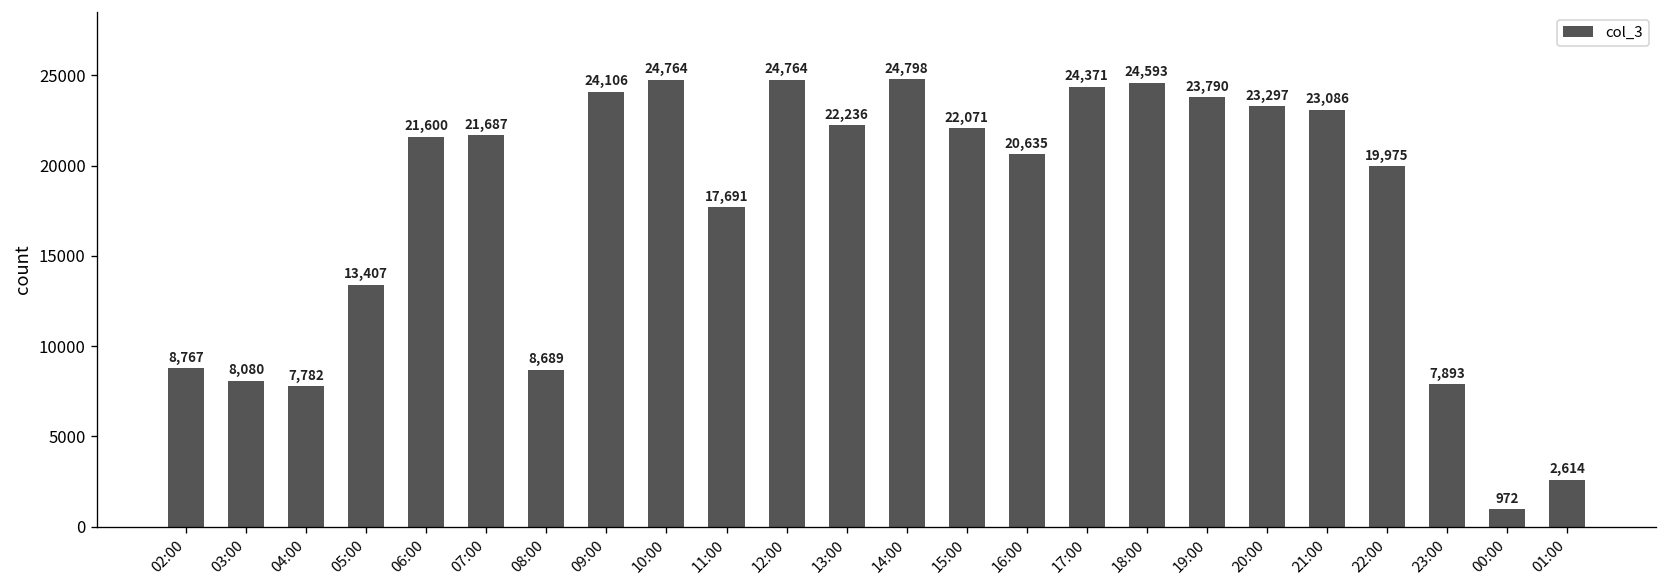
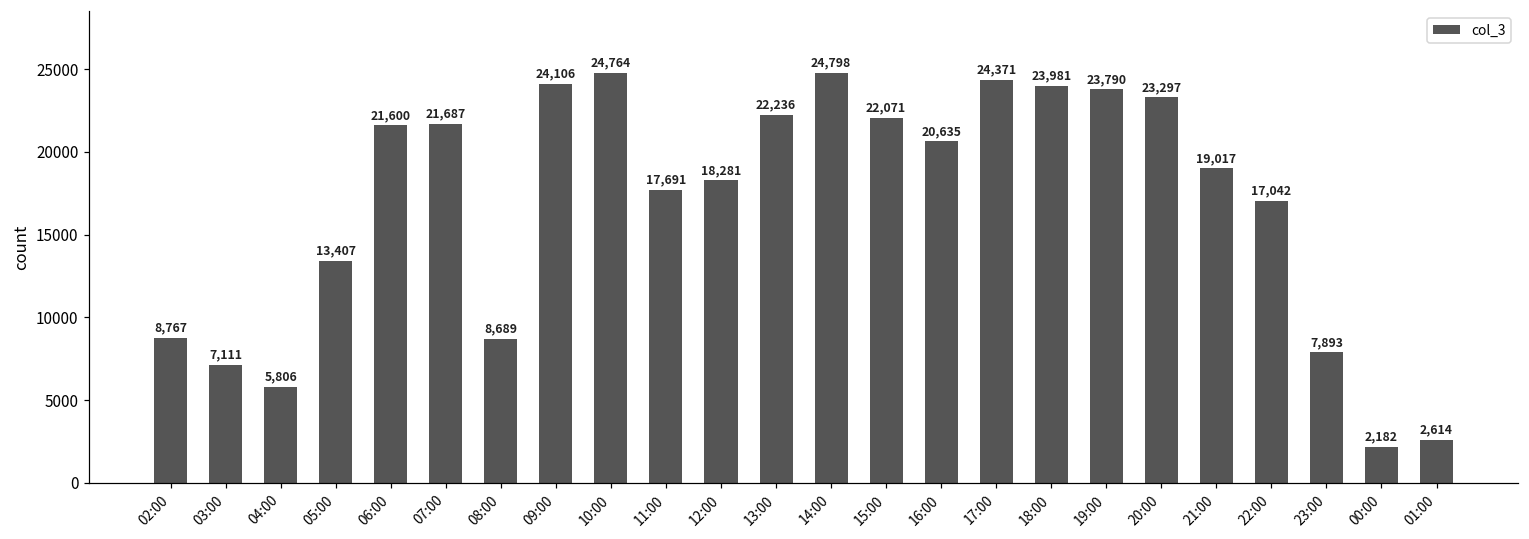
  {
    "02:00": "8,767",
-   "03:00": "8,080",
-   "04:00": "7,782",
+   "03:00": "7,111",
+   "04:00": "5,806",
    "05:00": "13,407",
    "06:00": "21,600",
    "07:00": "21,687",
    "08:00": "8,689",
    "09:00": "24,106",
    "10:00": "24,764",
    "11:00": "17,691",
-   "12:00": "24,764",
+   "12:00": "18,281",
    "13:00": "22,236",
    "14:00": "24,798",
    "15:00": "22,071",
    "16:00": "20,635",
    "17:00": "24,371",
-   "18:00": "24,593",
+   "18:00": "23,981",
    "19:00": "23,790",
    "20:00": "23,297",
-   "21:00": "23,086",
-   "22:00": "19,975",
+   "21:00": "19,017",
+   "22:00": "17,042",
    "23:00": "7,893",
-   "00:00": "972",
+   "00:00": "2,182",
    "01:00": "2,614"
  }
